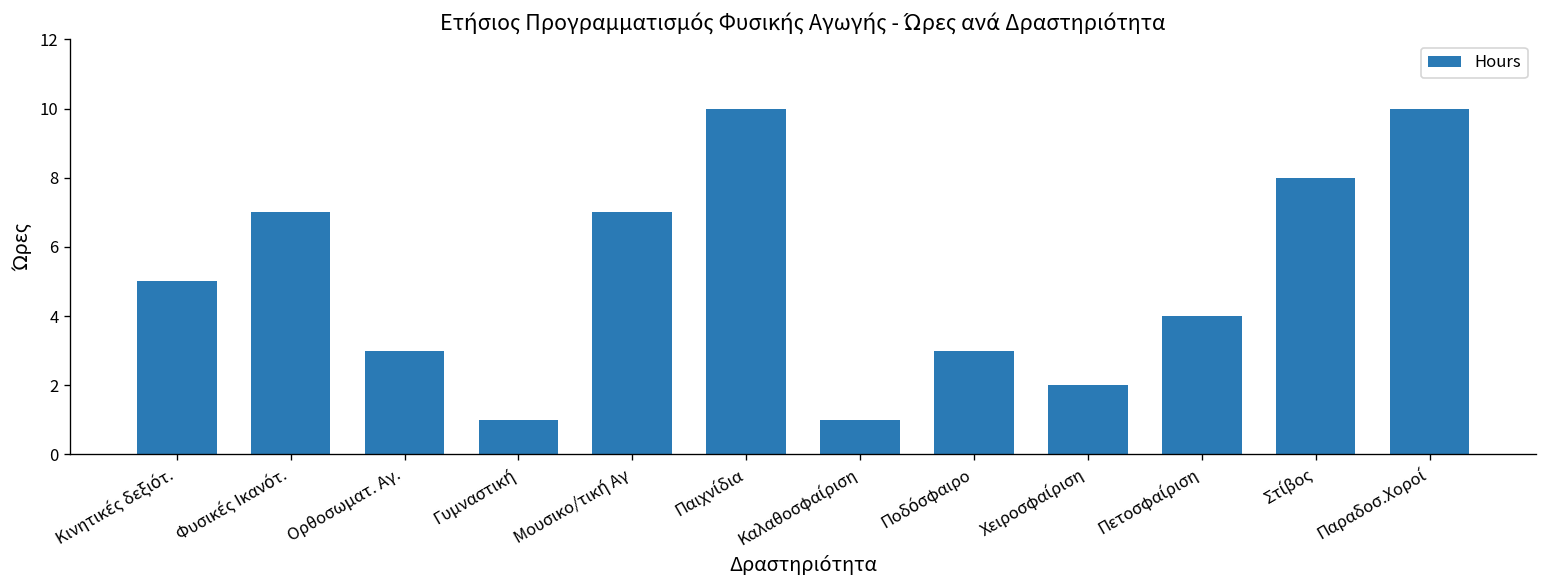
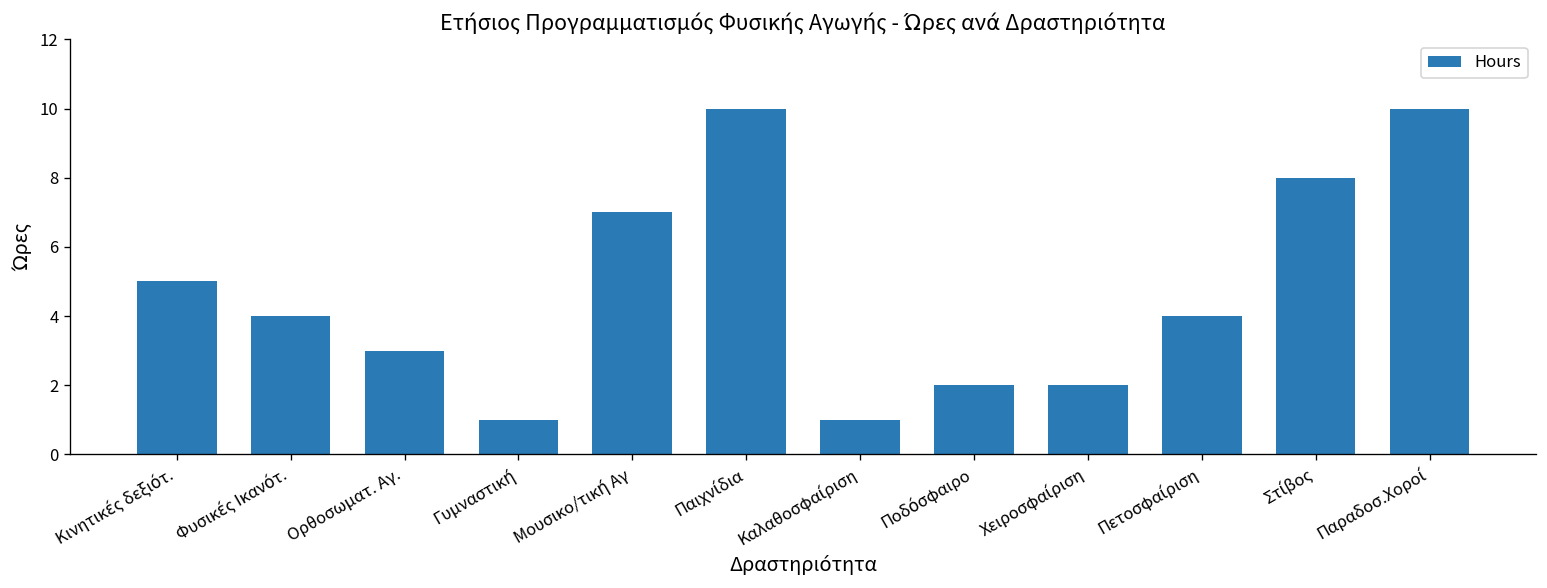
  {
    "Κινητικές δεξιότ.": 5,
-   "Φυσικές Ικανότ.": 7,
+   "Φυσικές Ικανότ.": 4,
    "Ορθοσωματ. Αγ.": 3,
    "Γυμναστική": 1,
    "Μουσικο/τική Αγ": 7,
    "Παιχνίδια": 10,
    "Καλαθοσφαίριση": 1,
-   "Ποδόσφαιρο": 3,
+   "Ποδόσφαιρο": 2,
    "Χειροσφαίριση": 2,
    "Πετοσφαίριση": 4,
    "Στίβος": 8,
    "Παραδοσ.Χοροί": 10
  }
